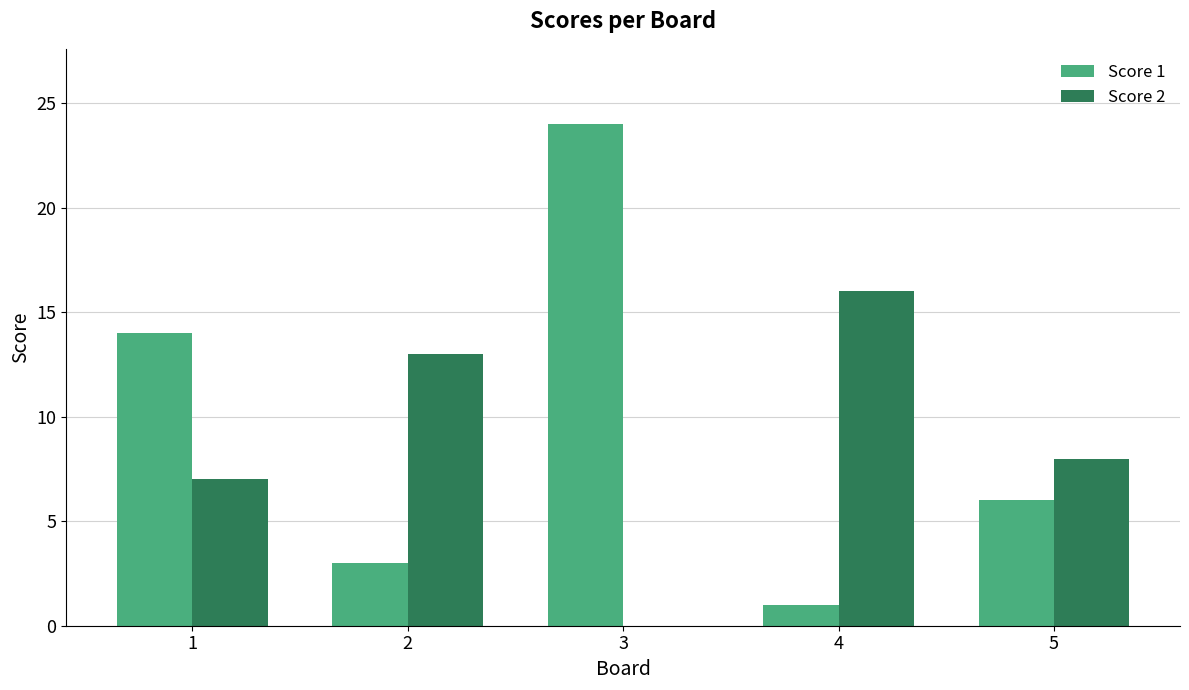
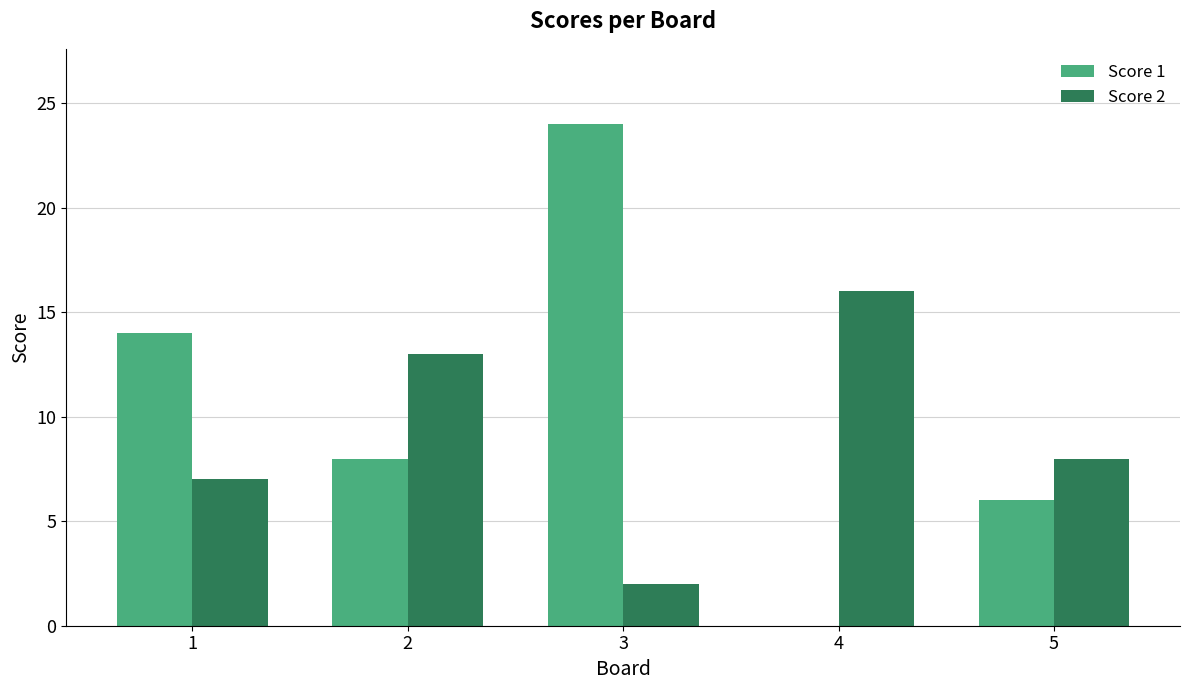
  {
    "Score 1": {
      "1": 14,
-     "2": 3,
+     "2": 8,
      "3": 24,
-     "4": 1,
+     "4": 0,
      "5": 6
    },
    "Score 2": {
      "1": 7,
      "2": 13,
-     "3": 0,
+     "3": 2,
      "4": 16,
      "5": 8
    }
  }
